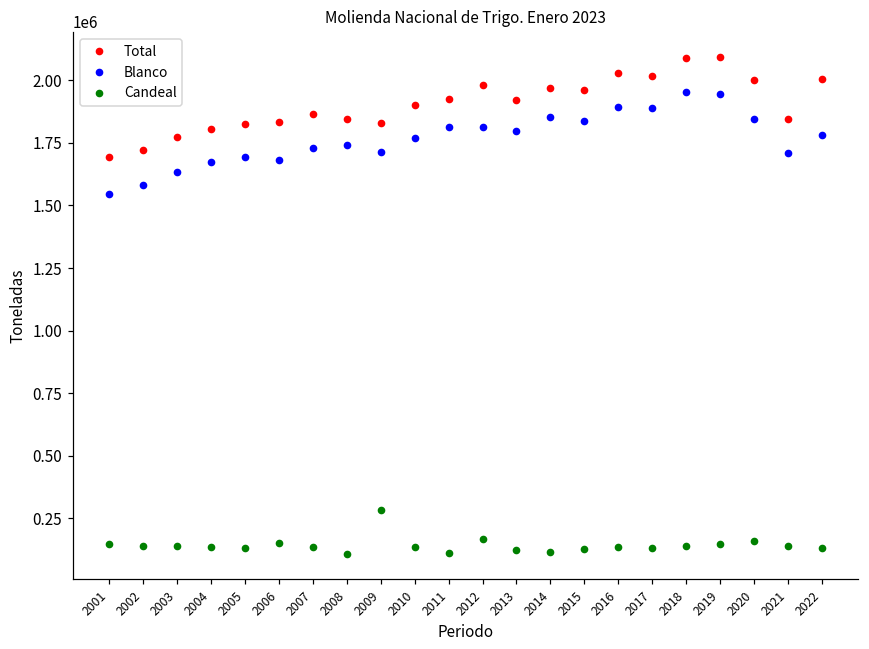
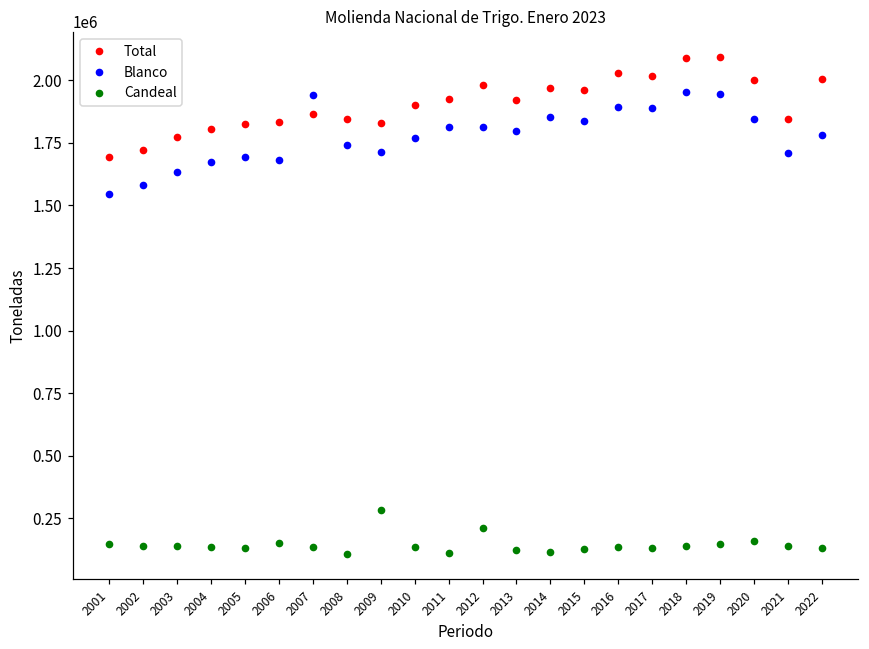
  {
    "Total": {
      "2001": 1690000,
      "2002": 1720000,
      "2003": 1770000,
      "2004": 1810000,
      "2005": 1820000,
      "2006": 1830000,
      "2007": 1860000,
      "2008": 1850000,
      "2009": 1830000,
      "2010": 1900000,
      "2011": 1930000,
      "2012": 1980000,
      "2013": 1920000,
      "2014": 1970000,
      "2015": 1960000,
      "2016": 2030000,
      "2017": 2020000,
      "2018": 2090000,
      "2019": 2090000,
      "2020": 2000000,
      "2021": 1850000,
      "2022": 2010000
    },
    "Blanco": {
      "2001": 1550000,
      "2002": 1580000,
      "2003": 1630000,
      "2004": 1670000,
      "2005": 1690000,
      "2006": 1680000,
-     "2007": 1730000,
+     "2007": 1940000,
      "2008": 1740000,
      "2009": 1710000,
      "2010": 1770000,
      "2011": 1810000,
      "2012": 1810000,
      "2013": 1800000,
      "2014": 1850000,
      "2015": 1840000,
      "2016": 1890000,
      "2017": 1890000,
      "2018": 1950000,
      "2019": 1950000,
      "2020": 1850000,
      "2021": 1710000,
      "2022": 1780000
    },
    "Candeal": {
      "2001": 150000,
      "2002": 140000,
      "2003": 140000,
      "2004": 130000,
      "2005": 130000,
      "2006": 150000,
      "2007": 130000,
      "2008": 110000,
      "2009": 280000,
      "2010": 130000,
      "2011": 110000,
-     "2012": 170000,
+     "2012": 210000,
      "2013": 120000,
      "2014": 120000,
      "2015": 120000,
      "2016": 130000,
      "2017": 130000,
      "2018": 140000,
      "2019": 150000,
      "2020": 160000,
      "2021": 140000,
      "2022": 130000
    }
  }
